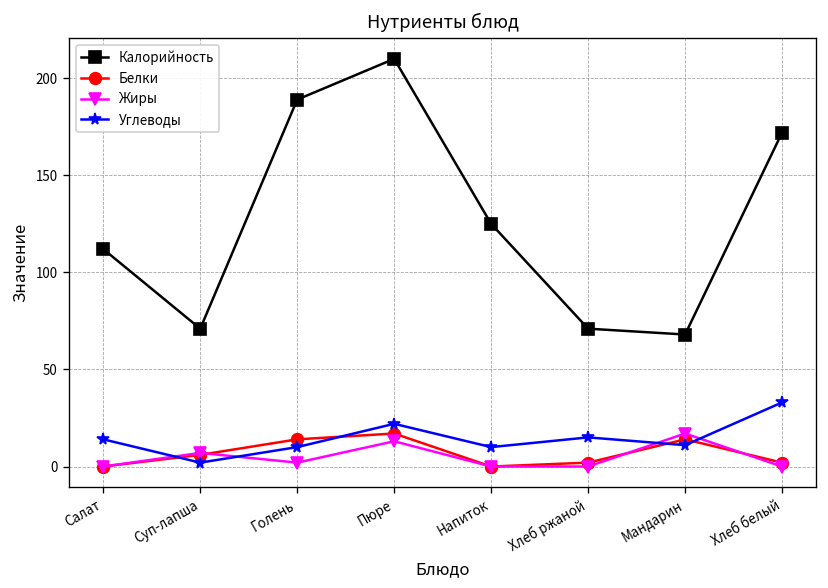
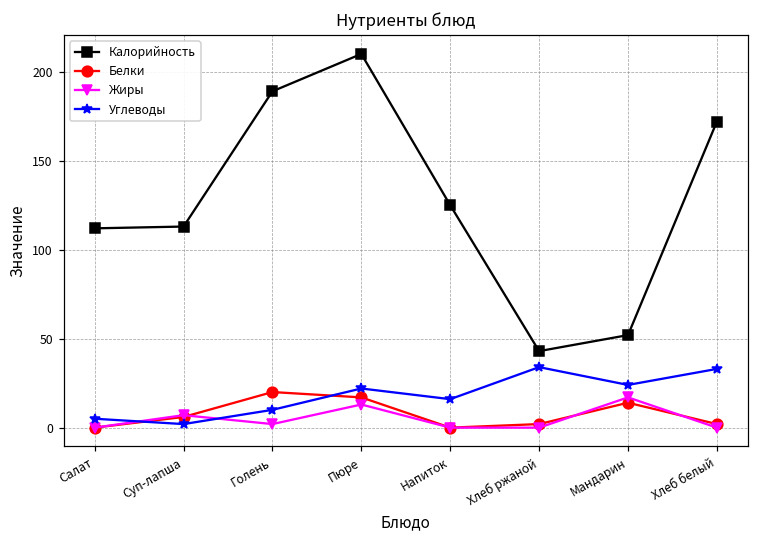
  {
    "Калорийность": {
      "Салат": 112,
-     "Суп-лапша": 71,
+     "Суп-лапша": 113,
      "Голень": 189,
      "Пюре": 210,
      "Напиток": 125,
-     "Хлеб ржаной": 71,
-     "Мандарин": 68,
+     "Хлеб ржаной": 43,
+     "Мандарин": 52,
      "Хлеб белый": 172
    },
    "Белки": {
-     "Голень": 14,
+     "Голень": 20,
      "Пюре": 17,
      "Хлеб ржаной": 2,
      "Мандарин": 14,
      "Хлеб белый": 2
    },
    "Жиры": {
      "Голень": 2,
      "Пюре": 13,
      "Хлеб ржаной": 0,
      "Мандарин": 17,
      "Хлеб белый": 0
    },
    "Углеводы": {
-     "Салат": 14,
+     "Салат": 5,
      "Суп-лапша": 2,
      "Голень": 10,
      "Пюре": 22,
-     "Напиток": 10,
-     "Хлеб ржаной": 15,
-     "Мандарин": 11,
+     "Напиток": 16,
+     "Хлеб ржаной": 34,
+     "Мандарин": 24,
      "Хлеб белый": 33
    }
  }
